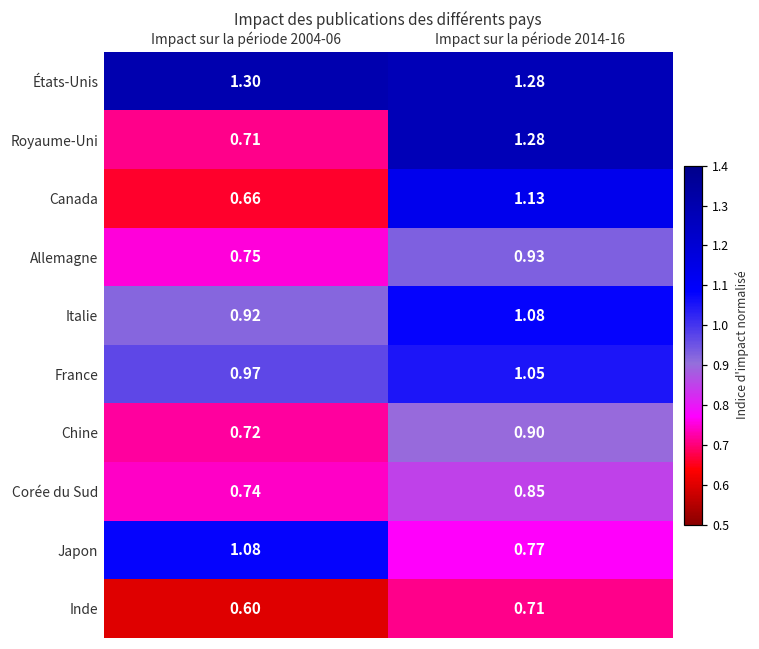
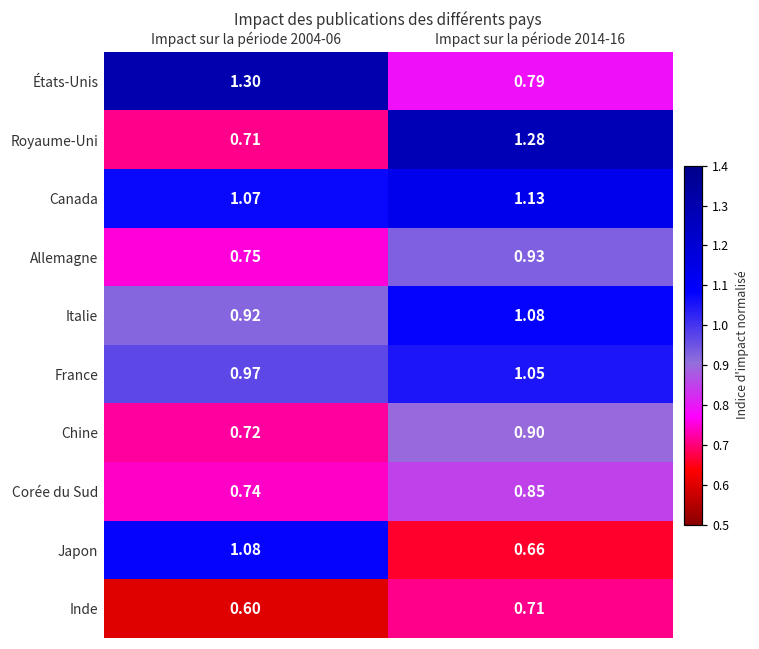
  {
    "États-Unis": {
      "Impact sur la période 2004-06": 1.30,
-     "Impact sur la période 2014-16": 1.28
+     "Impact sur la période 2014-16": 0.79
    },
    "Royaume-Uni": {
      "Impact sur la période 2004-06": 0.71,
      "Impact sur la période 2014-16": 1.28
    },
    "Canada": {
-     "Impact sur la période 2004-06": 0.66,
+     "Impact sur la période 2004-06": 1.07,
      "Impact sur la période 2014-16": 1.13
    },
    "Allemagne": {
      "Impact sur la période 2004-06": 0.75,
      "Impact sur la période 2014-16": 0.93
    },
    "Italie": {
      "Impact sur la période 2004-06": 0.92,
      "Impact sur la période 2014-16": 1.08
    },
    "France": {
      "Impact sur la période 2004-06": 0.97,
      "Impact sur la période 2014-16": 1.05
    },
    "Chine": {
      "Impact sur la période 2004-06": 0.72,
      "Impact sur la période 2014-16": 0.90
    },
    "Corée du Sud": {
      "Impact sur la période 2004-06": 0.74,
      "Impact sur la période 2014-16": 0.85
    },
    "Japon": {
      "Impact sur la période 2004-06": 1.08,
-     "Impact sur la période 2014-16": 0.77
+     "Impact sur la période 2014-16": 0.66
    },
    "Inde": {
      "Impact sur la période 2004-06": 0.60,
      "Impact sur la période 2014-16": 0.71
    }
  }
